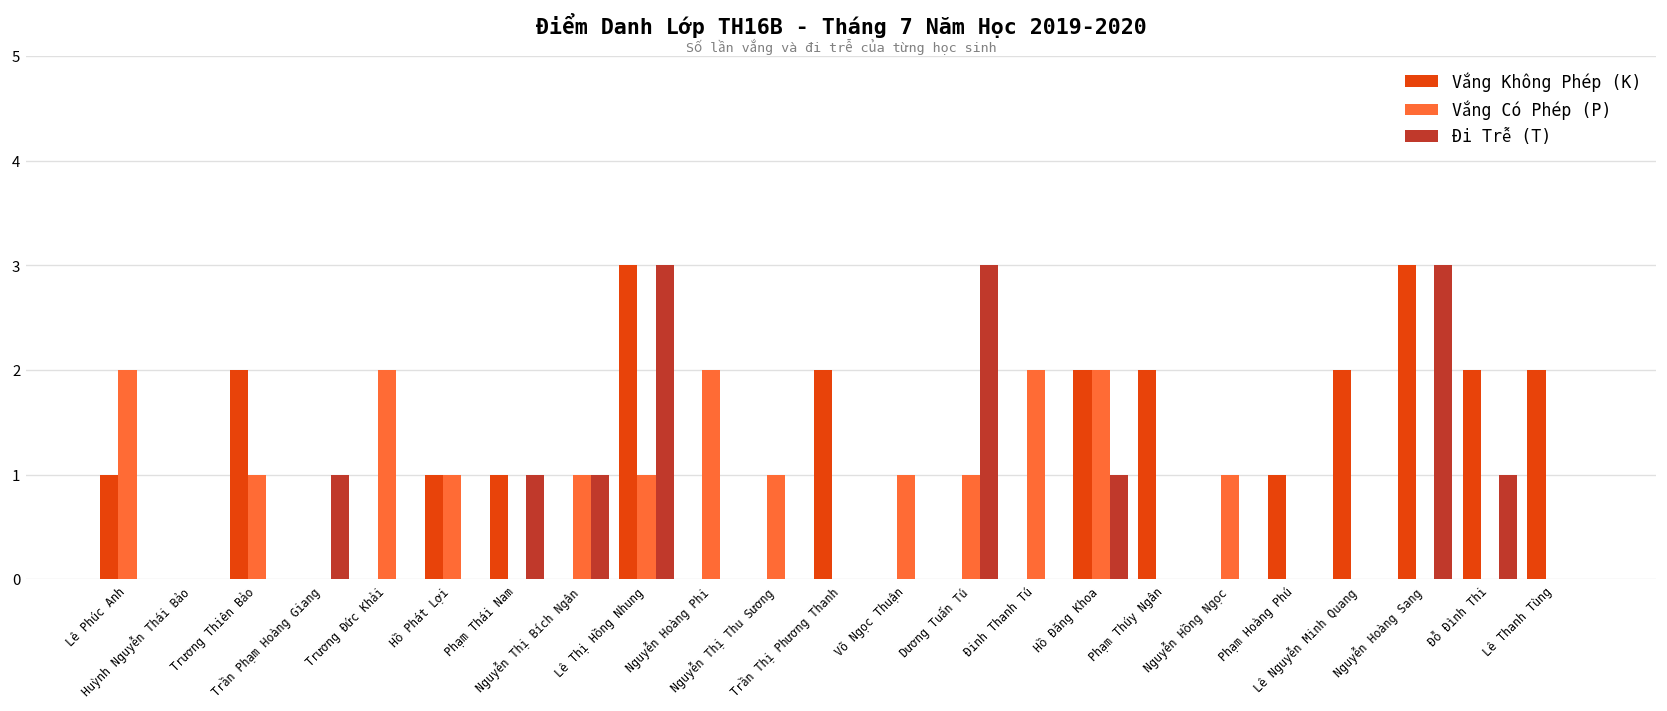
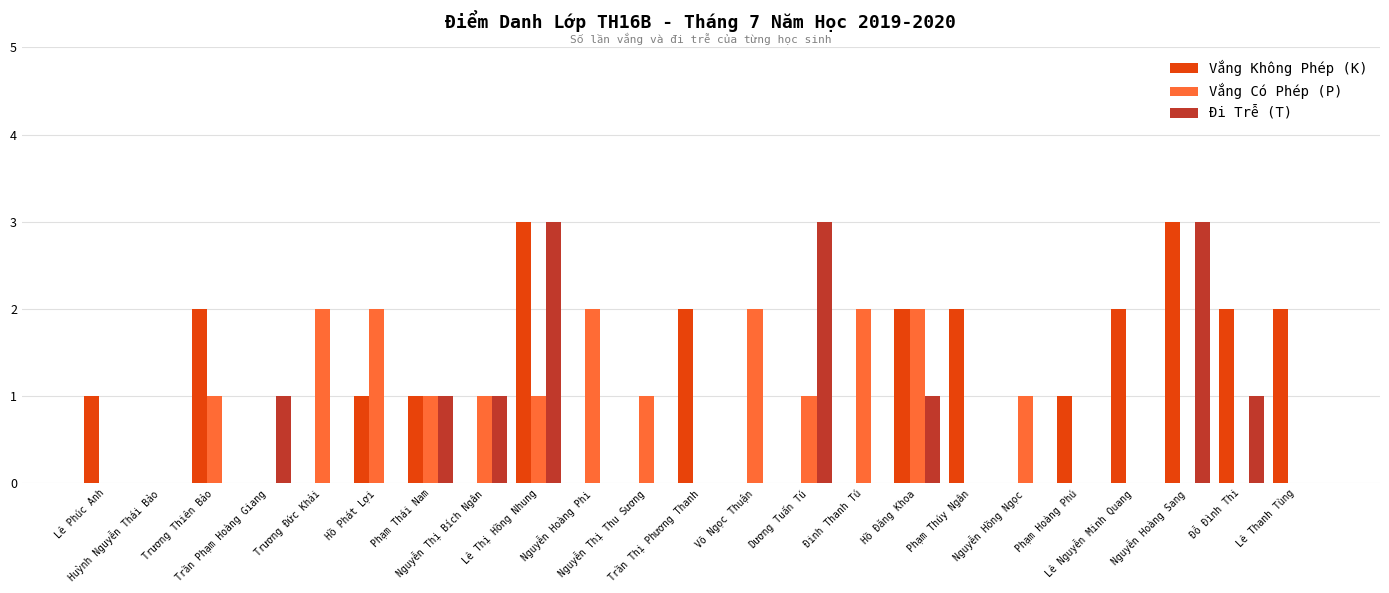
  {
    "Vắng Có Phép (P)": {
-     "Lê Phúc Anh": 2,
+     "Lê Phúc Anh": 0,
      "Huỳnh Nguyễn Thái Bảo": 0,
      "Trương Thiên Bảo": 1,
      "Trần Phạm Hoàng Giang": 0,
      "Trương Đức Khải": 2,
-     "Hồ Phát Lợi": 1,
-     "Phạm Thái Nam": 0,
+     "Hồ Phát Lợi": 2,
+     "Phạm Thái Nam": 1,
      "Nguyễn Thị Bích Ngân": 1,
      "Lê Thị Hồng Nhung": 1,
      "Nguyễn Hoàng Phi": 2,
      "Nguyễn Thị Thu Sương": 1,
      "Trần Thị Phương Thanh": 0,
-     "Võ Ngọc Thuận": 1,
+     "Võ Ngọc Thuận": 2,
      "Dương Tuấn Tú": 1,
      "Đinh Thanh Tú": 2,
      "Hồ Đăng Khoa": 2,
      "Phạm Thúy Ngân": 0,
      "Nguyễn Hồng Ngọc": 1,
      "Phạm Hoàng Phú": 0,
      "Lê Nguyễn Minh Quang": 0,
      "Nguyễn Hoàng Sang": 0,
      "Đỗ Đình Thi": 0,
      "Lê Thanh Tùng": 0
    }
  }
